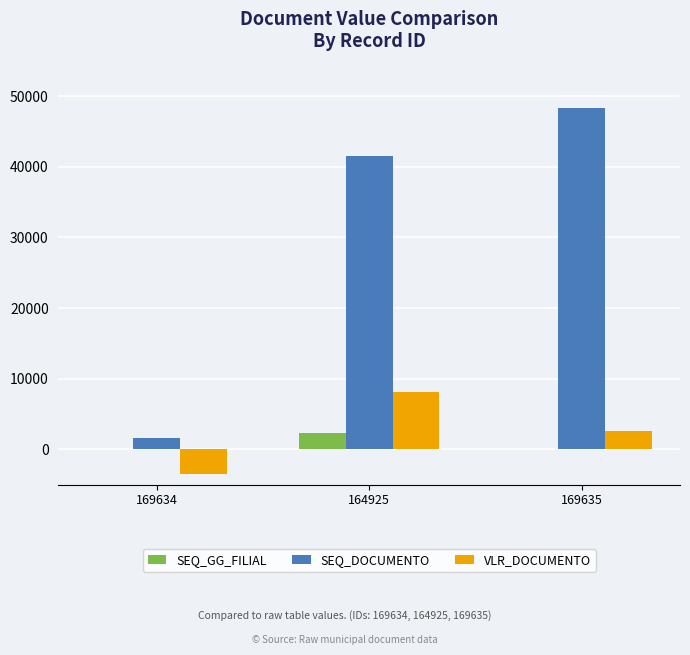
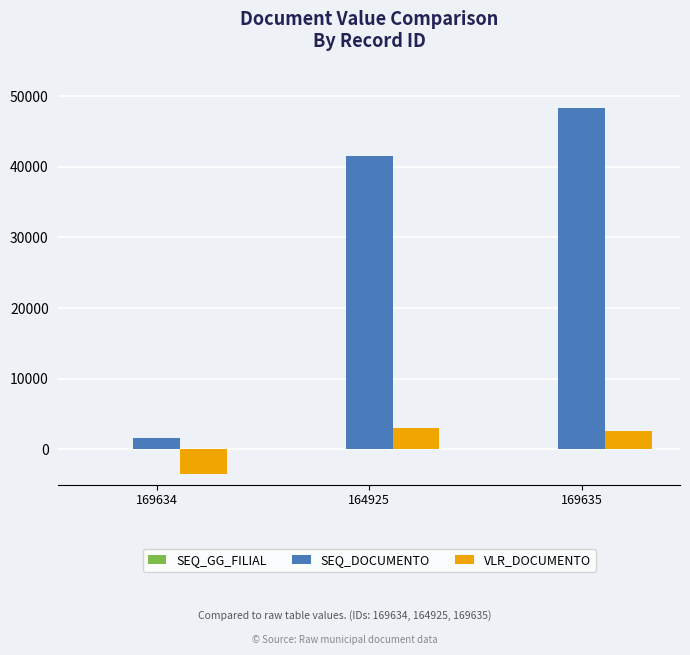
  {
    "SEQ_GG_FILIAL": {
-     "164925": 2000
+     "164925": 0
    },
    "SEQ_DOCUMENTO": {
      "169634": 2000,
      "164925": 42000,
      "169635": 48000
    },
    "VLR_DOCUMENTO": {
      "169634": -4000,
-     "164925": 8000,
+     "164925": 3000,
      "169635": 3000
    }
  }
